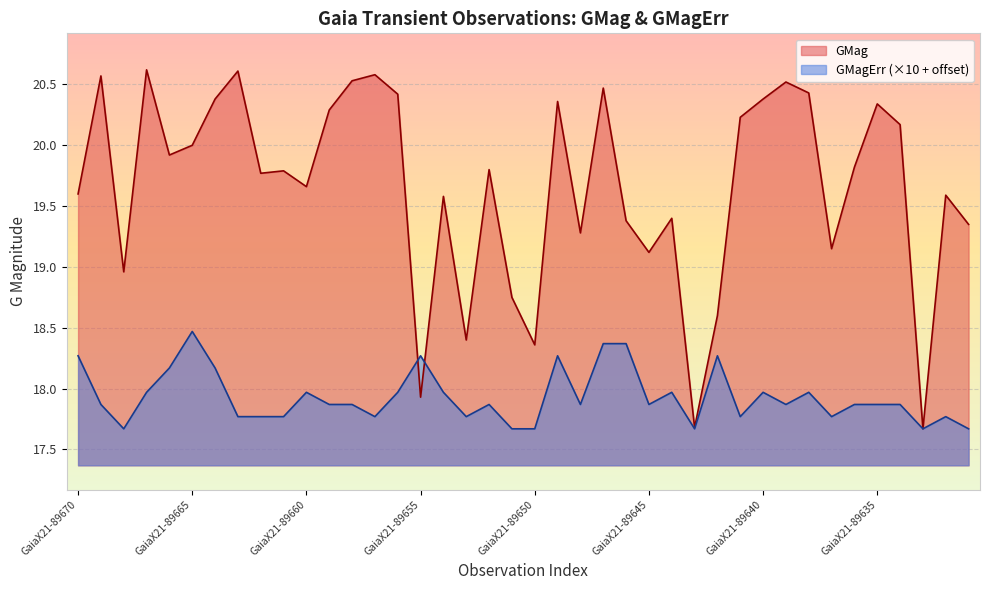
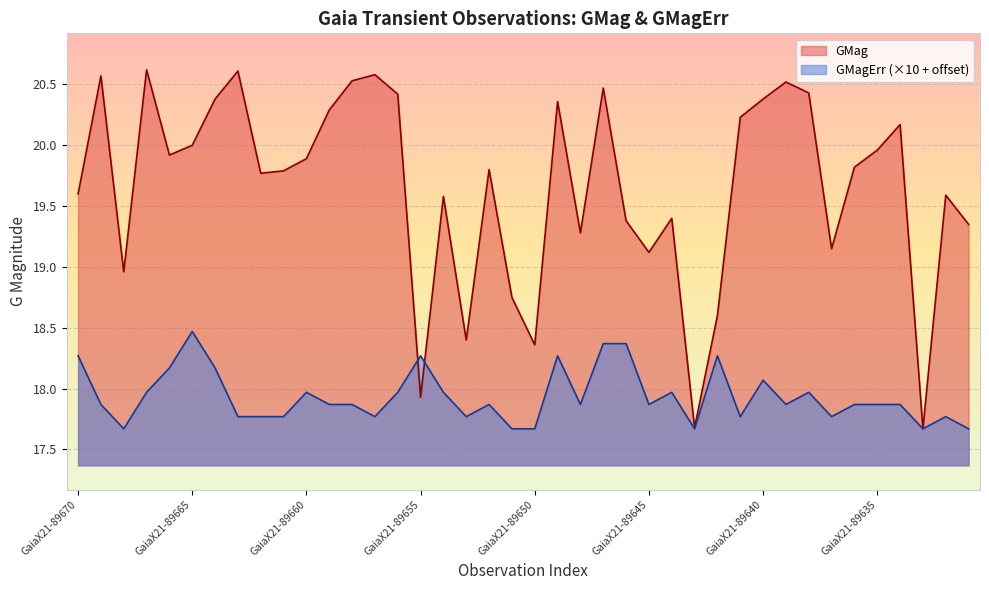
  {
    "GMag": {
      "GaiaX21-89670": 19.60,
      "GaiaX21-89665": 20.00,
-     "GaiaX21-89660": 19.66,
+     "GaiaX21-89660": 19.89,
      "GaiaX21-89655": 17.93,
      "GaiaX21-89650": 18.36,
      "GaiaX21-89645": 19.12,
      "GaiaX21-89640": 20.38,
-     "GaiaX21-89635": 20.34
+     "GaiaX21-89635": 19.96
    },
    "GMagErr (×10 + offset)": {
      "GaiaX21-89670": 18.27,
      "GaiaX21-89665": 18.47,
      "GaiaX21-89660": 17.97,
      "GaiaX21-89655": 18.27,
      "GaiaX21-89650": 17.67,
      "GaiaX21-89645": 17.87,
-     "GaiaX21-89640": 17.97,
+     "GaiaX21-89640": 18.07,
      "GaiaX21-89635": 17.87
    }
  }
